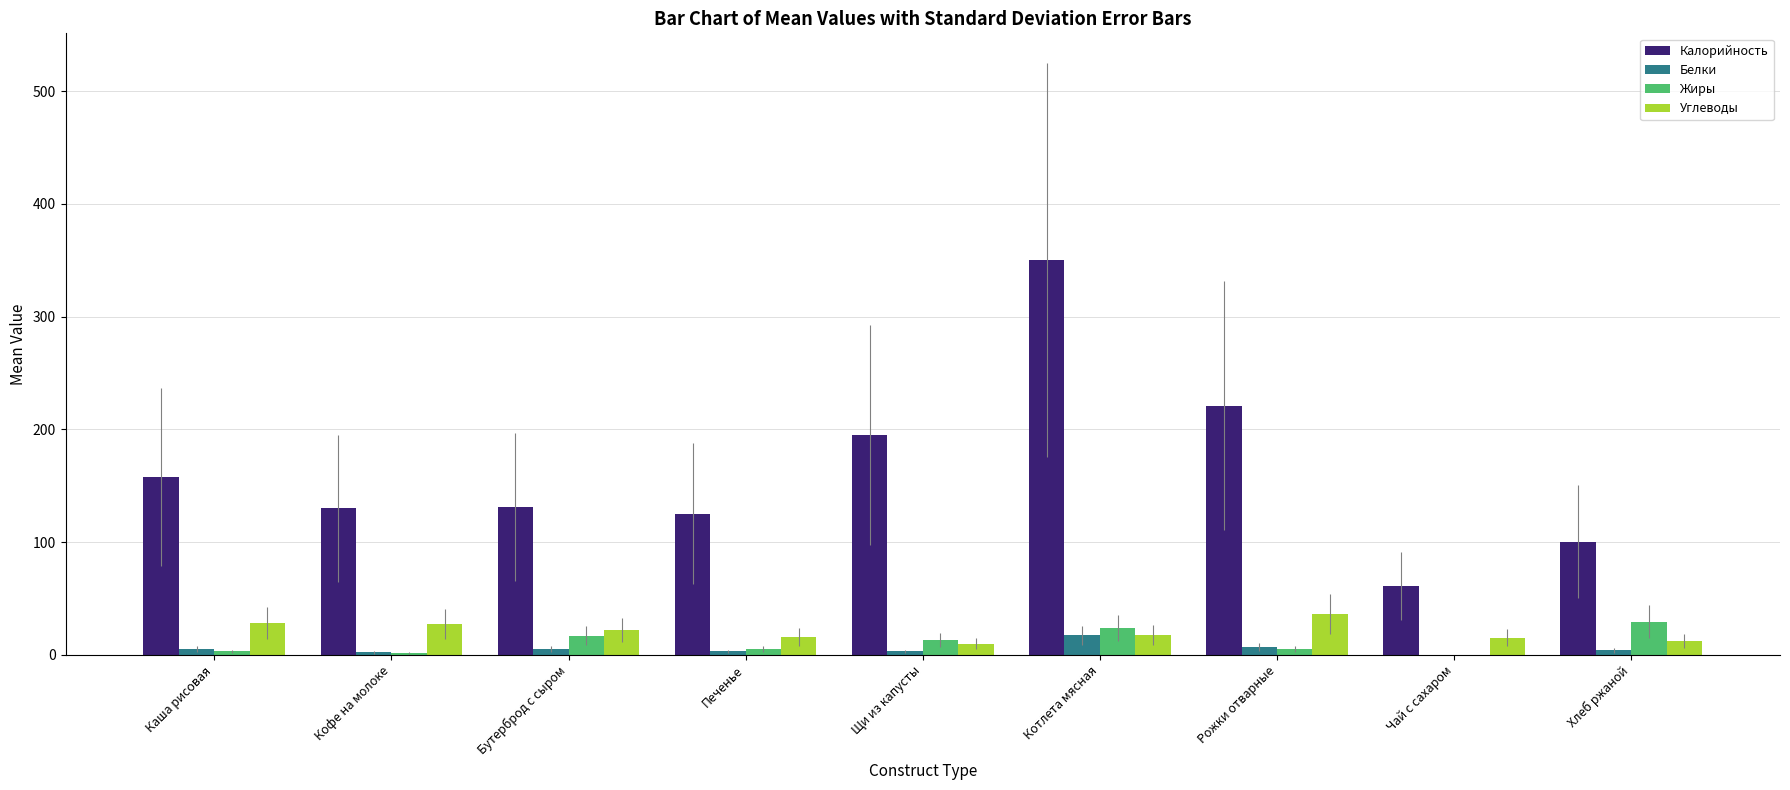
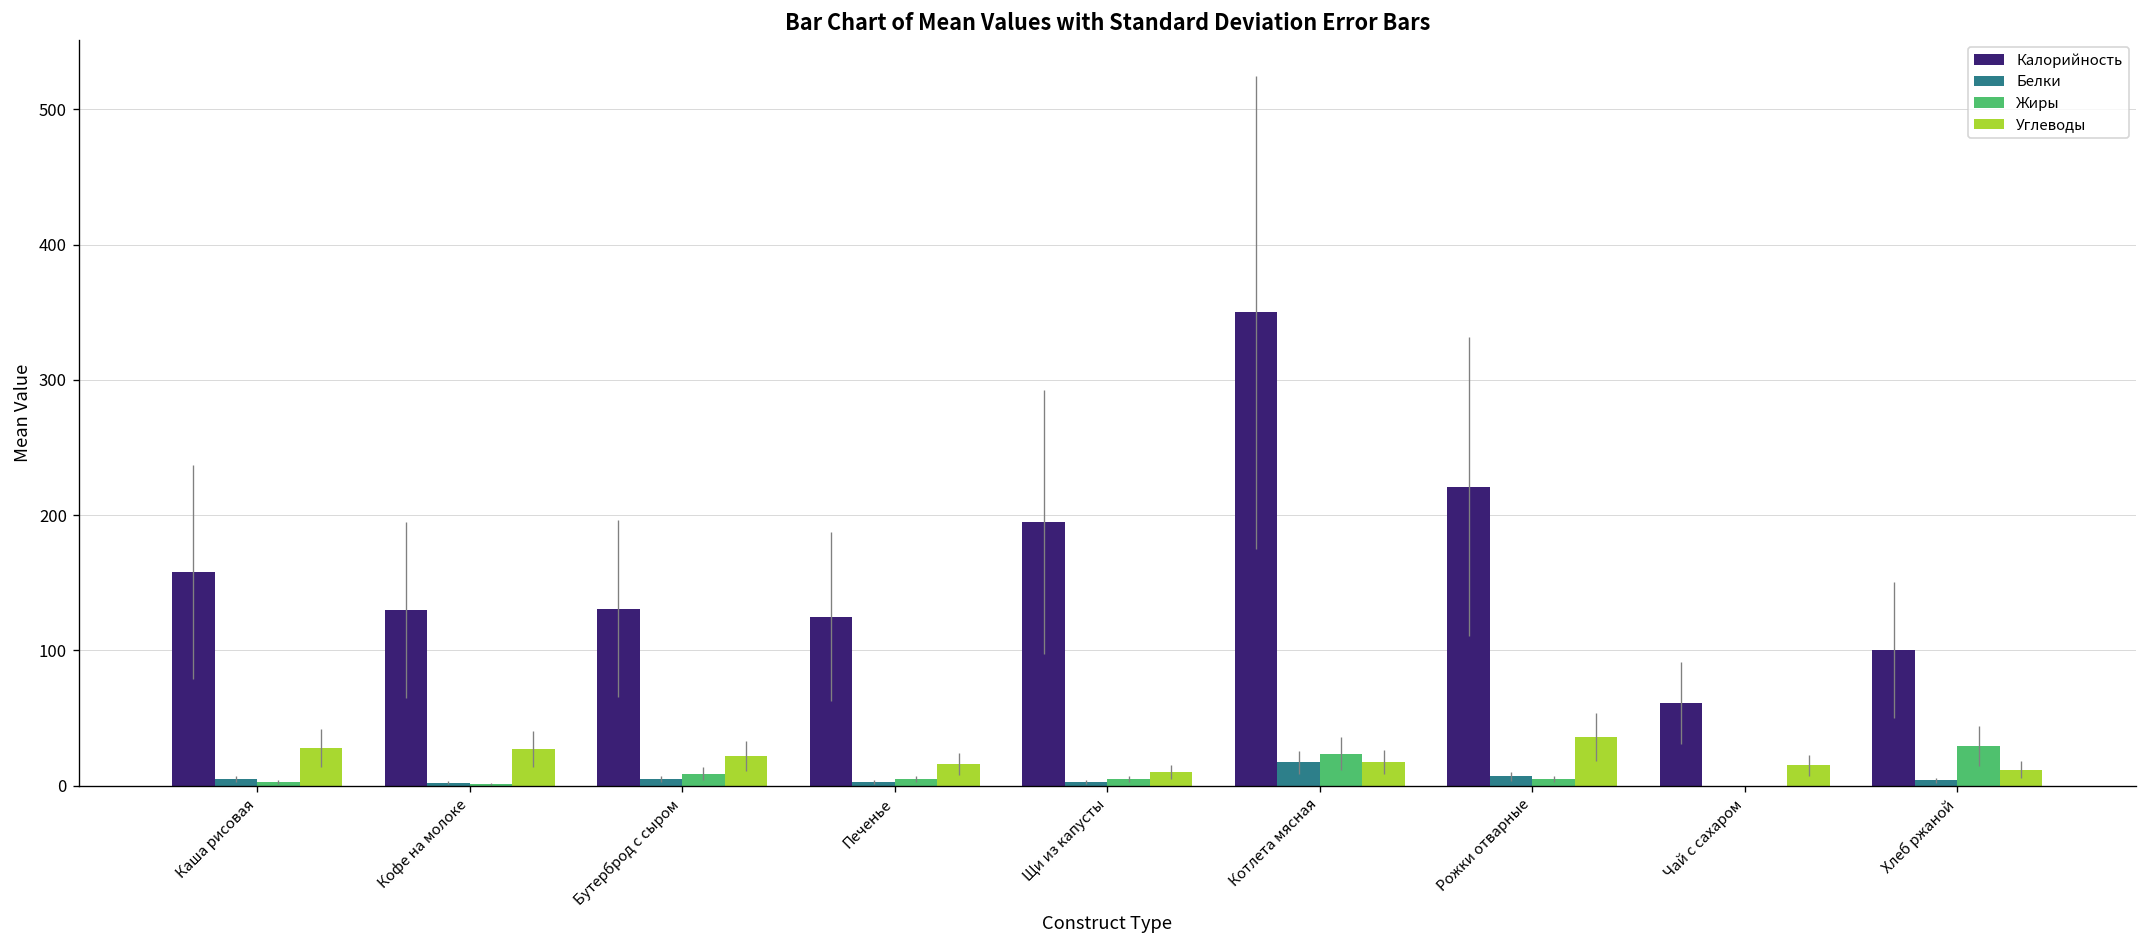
  {
    "Калорийность": {
      "Каша рисовая": 158,
      "Кофе на молоке": 130,
      "Бутерброд с сыром": 131,
      "Печенье": 125,
      "Щи из капусты": 195,
      "Котлета мясная": 350,
      "Рожки отварные": 221,
      "Чай с сахаром": 61,
      "Хлеб ржаной": 100
    },
    "Белки": {
      "Каша рисовая": 5,
      "Бутерброд с сыром": 5,
      "Печенье": 3,
      "Щи из капусты": 3,
      "Котлета мясная": 17,
      "Рожки отварные": 7,
      "Чай с сахаром": 0,
      "Хлеб ржаной": 4
    },
    "Жиры": {
      "Каша рисовая": 3,
-     "Бутерброд с сыром": 17,
+     "Бутерброд с сыром": 9,
      "Печенье": 5,
-     "Щи из капусты": 13,
+     "Щи из капусты": 5,
      "Котлета мясная": 24,
      "Рожки отварные": 5,
      "Чай с сахаром": 0,
      "Хлеб ржаной": 29
    },
    "Углеводы": {
      "Каша рисовая": 28,
      "Кофе на молоке": 27,
      "Бутерброд с сыром": 22,
      "Печенье": 16,
      "Щи из капусты": 10,
      "Котлета мясная": 18,
      "Рожки отварные": 36,
      "Чай с сахаром": 15,
      "Хлеб ржаной": 12
    }
  }
